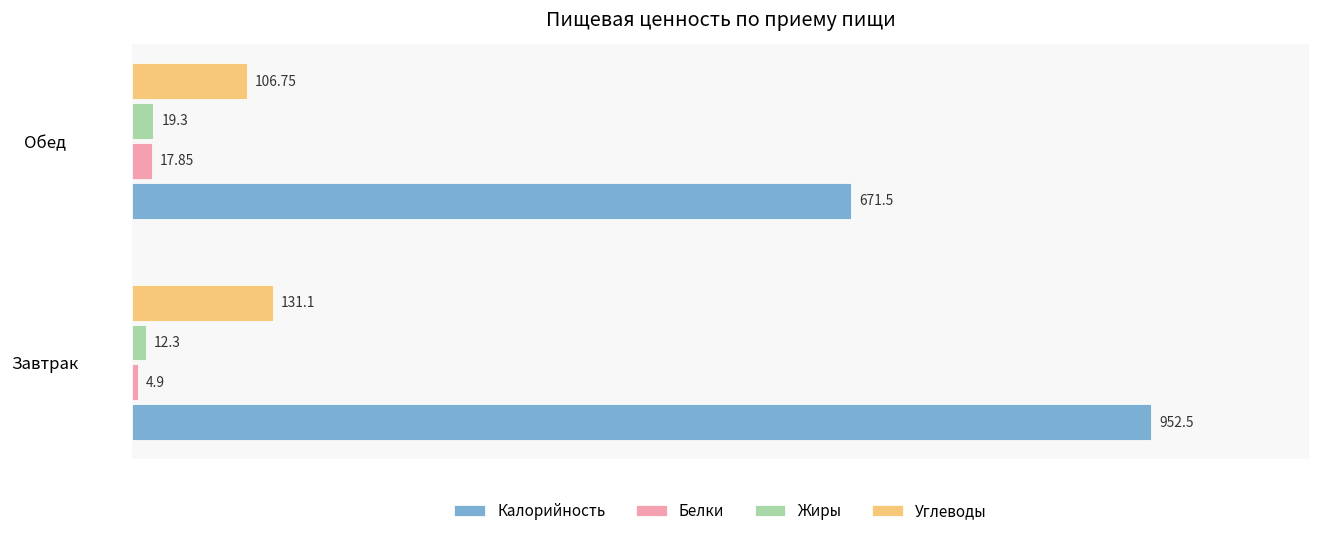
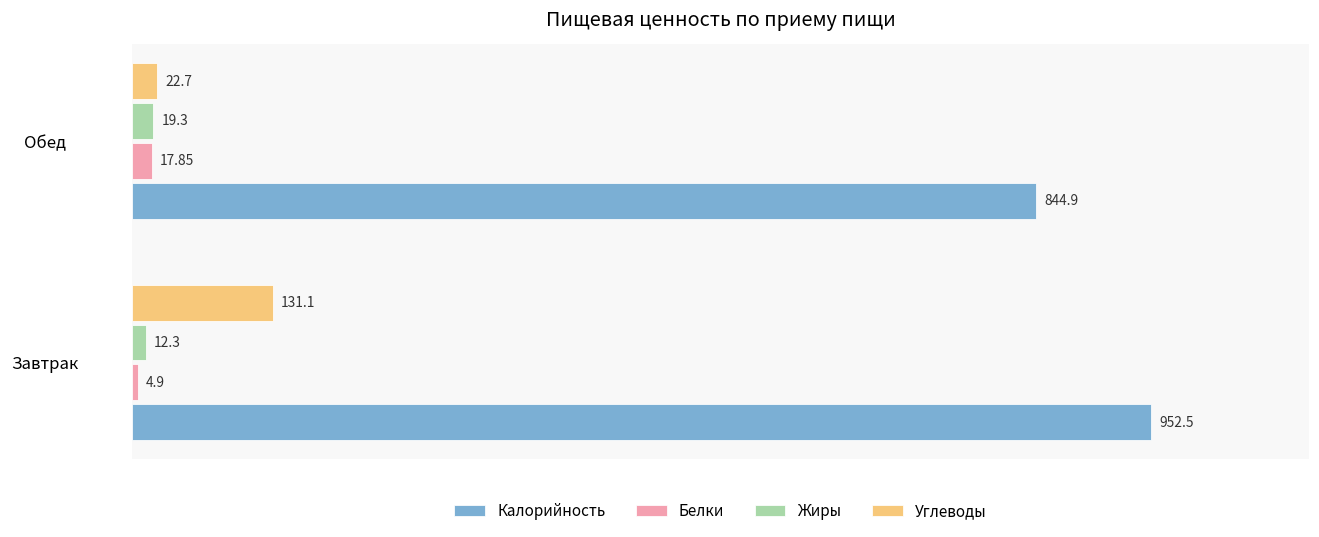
  {
    "Калорийность": {
-     "Обед": 671.5,
+     "Обед": 844.9,
      "Завтрак": 952.5
    },
    "Белки": {
      "Обед": 17.85,
      "Завтрак": 4.9
    },
    "Жиры": {
      "Обед": 19.3,
      "Завтрак": 12.3
    },
    "Углеводы": {
-     "Обед": 106.75,
+     "Обед": 22.7,
      "Завтрак": 131.1
    }
  }
